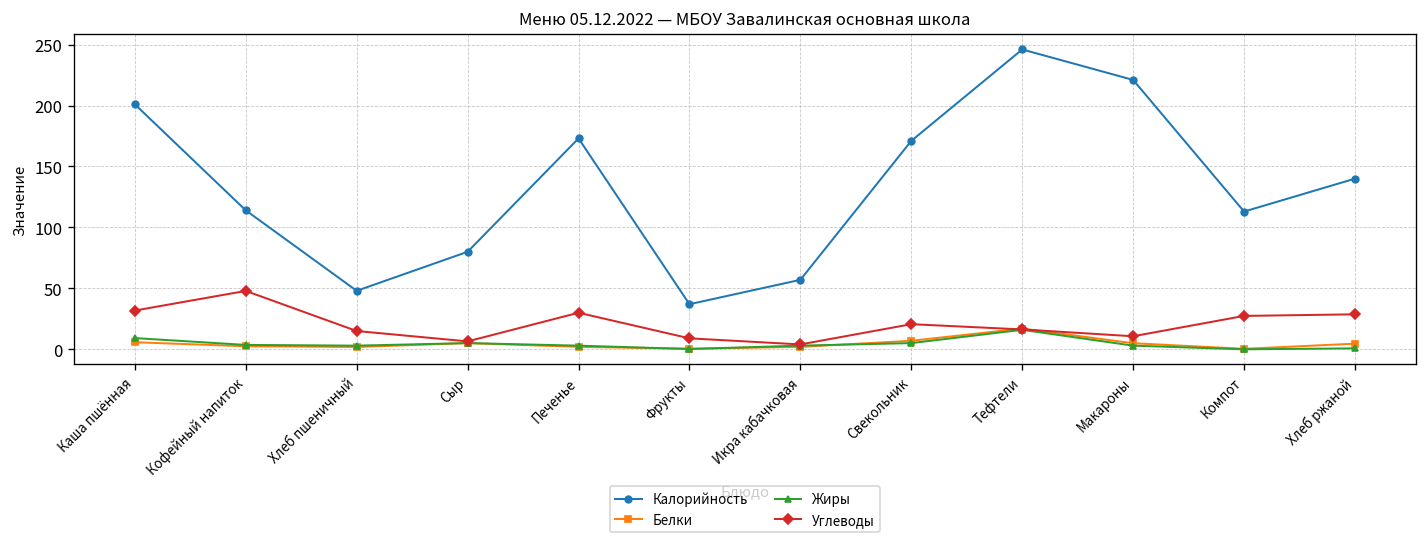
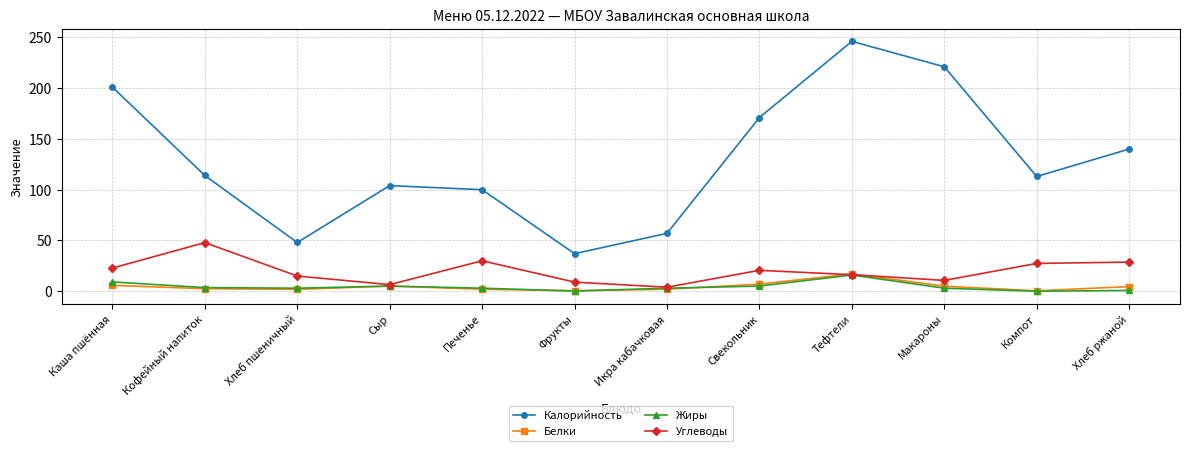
  {
    "Калорийность": {
      "Каша пшённая": 201,
      "Кофейный напиток": 114,
      "Хлеб пшеничный": 48,
-     "Сыр": 80,
-     "Печенье": 173,
+     "Сыр": 104,
+     "Печенье": 100,
      "Фрукты": 37,
      "Икра кабачковая": 57,
      "Свекольник": 171,
      "Тефтели": 246,
      "Макароны": 221,
      "Компот": 113,
      "Хлеб ржаной": 140
    },
    "Белки": {
      "Каша пшённая": 6,
      "Хлеб ржаной": 5
    },
    "Жиры": {
      "Каша пшённая": 9,
      "Хлеб ржаной": 1
    },
    "Углеводы": {
-     "Каша пшённая": 32,
+     "Каша пшённая": 23,
      "Кофейный напиток": 48,
      "Хлеб пшеничный": 15,
      "Печенье": 30,
      "Фрукты": 9,
      "Свекольник": 21,
      "Макароны": 11,
      "Компот": 27,
      "Хлеб ржаной": 29
    }
  }
